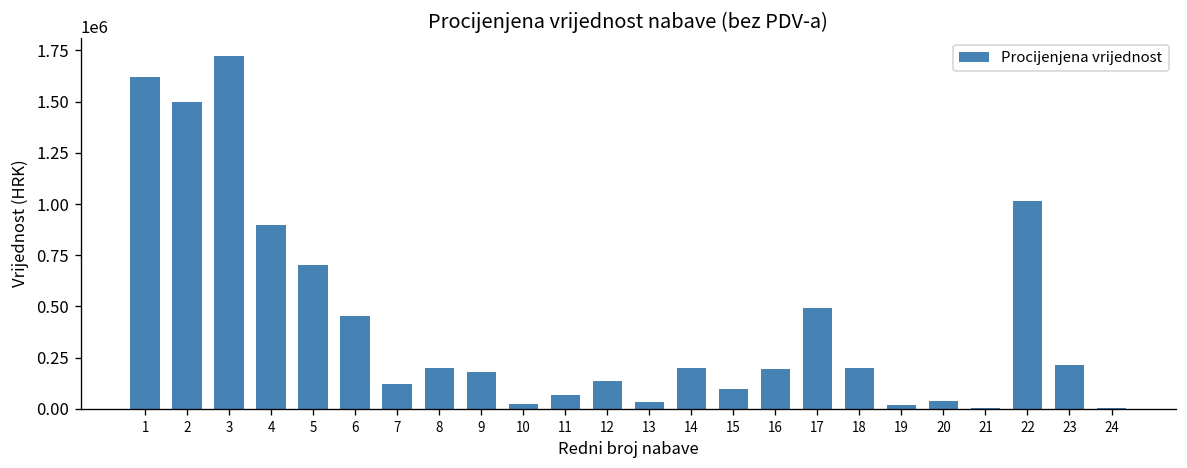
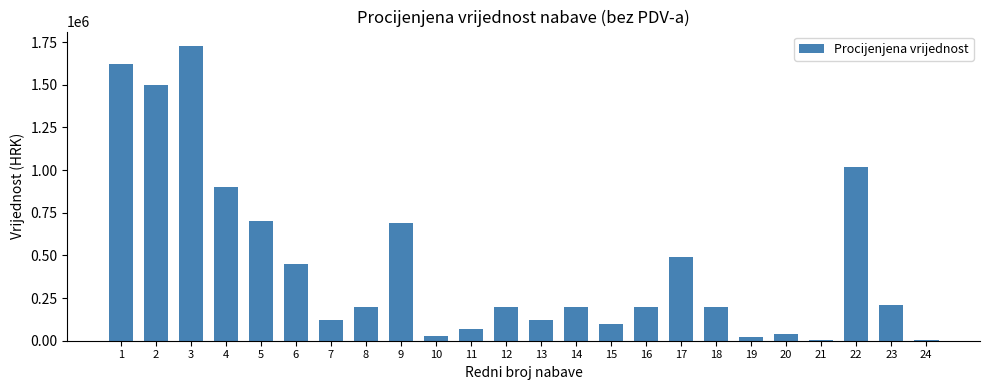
  {
    "1": 1620000,
    "2": 1500000,
    "3": 1730000,
    "4": 900000,
    "5": 700000,
    "6": 450000,
    "7": 120000,
    "8": 200000,
-   "9": 180000,
+   "9": 690000,
    "10": 30000,
    "11": 70000,
-   "12": 140000,
-   "13": 30000,
+   "12": 200000,
+   "13": 120000,
    "14": 200000,
    "15": 100000,
    "16": 200000,
    "17": 490000,
    "18": 200000,
    "19": 20000,
    "20": 40000,
    "22": 1020000,
    "23": 210000
  }
